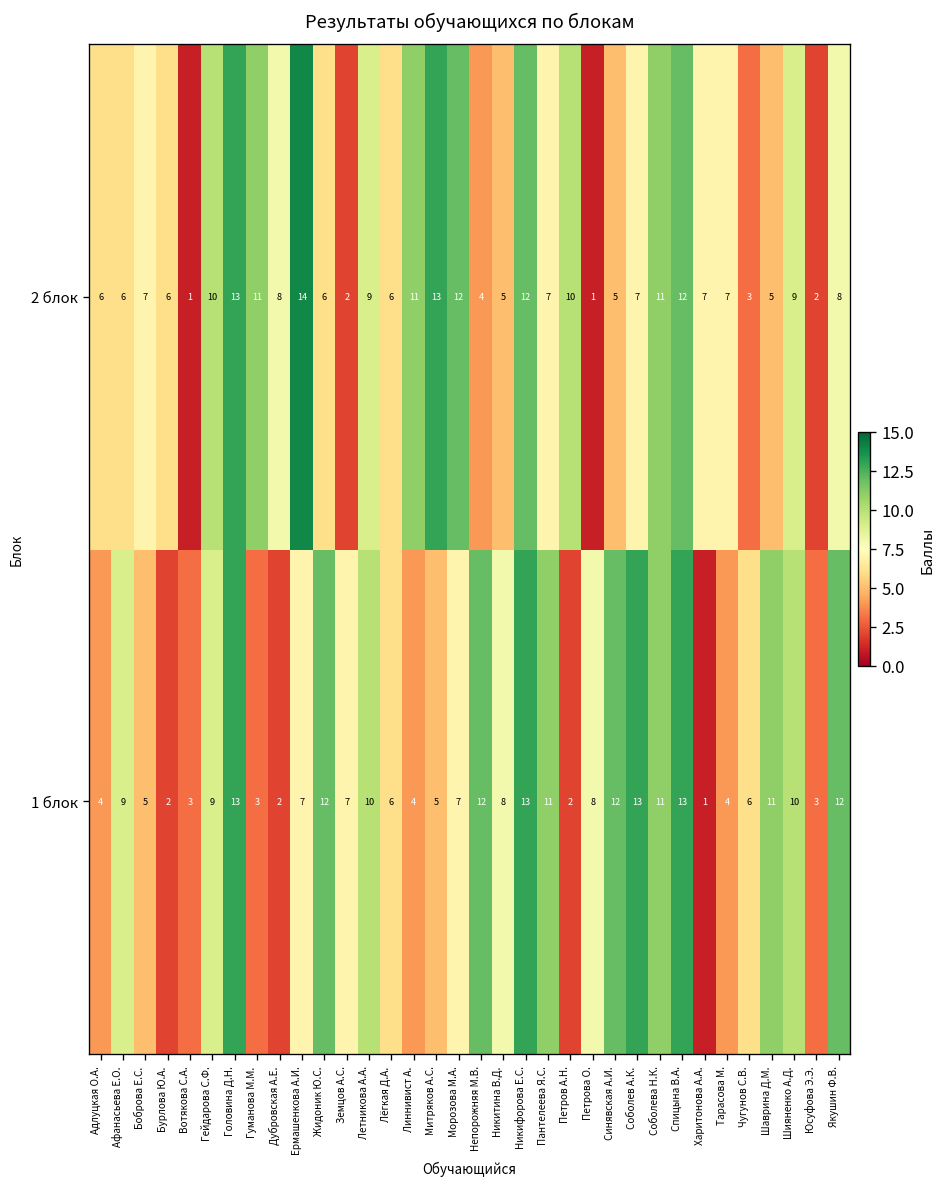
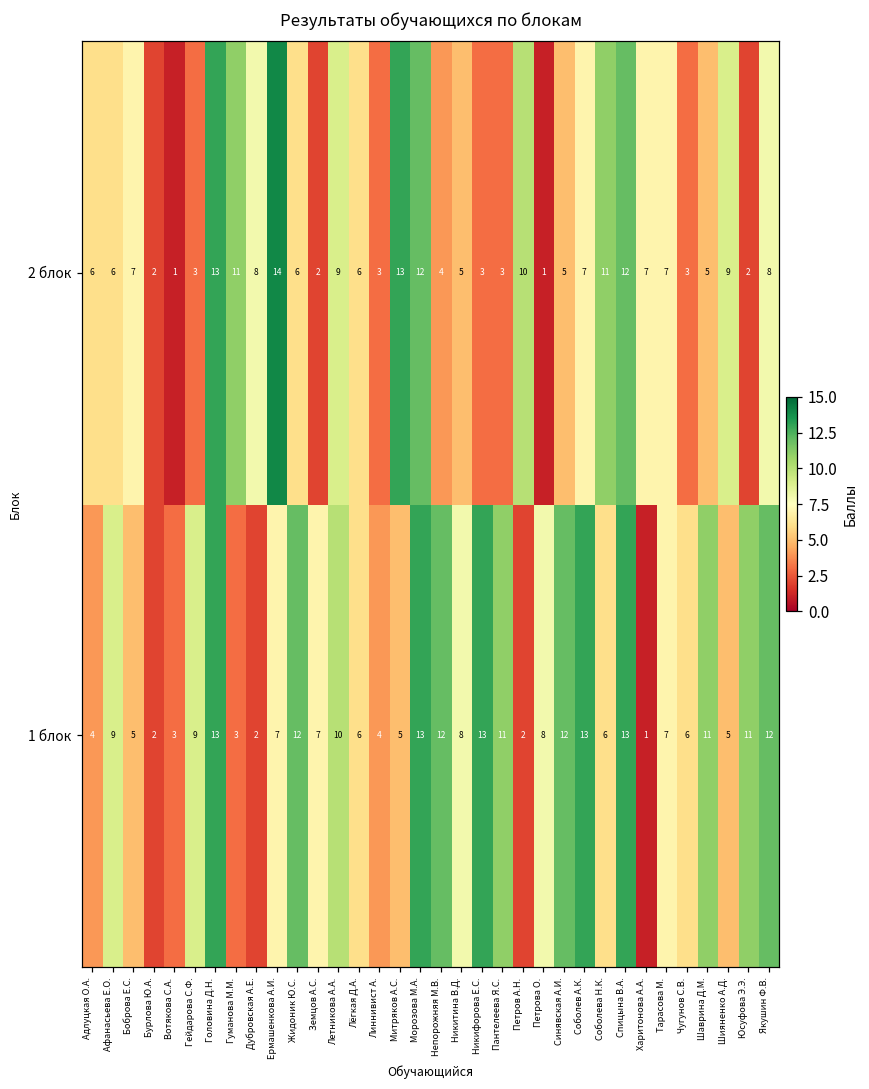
  {
    "2 блок": {
      "Адлуцкая О.А.": 6,
      "Афанасьева Е.О.": 6,
      "Боброва Е.С.": 7,
-     "Бурлова Ю.А.": 6,
+     "Бурлова Ю.А.": 2,
      "Вотякова С.А.": 1,
-     "Гейдарова С.Ф.": 10,
+     "Гейдарова С.Ф.": 3,
      "Головина Д.Н.": 13,
      "Гуманова М.М.": 11,
      "Дубровская А.Е.": 8,
      "Ермашенкова А.И.": 14,
      "Жидоник Ю.С.": 6,
      "Земцов А.С.": 2,
      "Летникова А.А.": 9,
      "Лёгкая Д.А.": 6,
-     "Линнивист А.": 11,
+     "Линнивист А.": 3,
      "Митряков А.С.": 13,
      "Морозова М.А.": 12,
      "Непорожняя М.В.": 4,
      "Никитина В.Д.": 5,
-     "Никифорова Е.С.": 12,
-     "Пантелеева Я.С.": 7,
+     "Никифорова Е.С.": 3,
+     "Пантелеева Я.С.": 3,
      "Петров А.Н.": 10,
      "Петрова О.": 1,
      "Синявская А.И.": 5,
      "Соболев А.К.": 7,
      "Соболева Н.К.": 11,
      "Спицына В.А.": 12,
      "Харитонова А.А.": 7,
      "Тарасова М.": 7,
      "Чугунов С.В.": 3,
      "Шаврина Д.М.": 5,
      "Шияненко А.Д.": 9,
      "Юсуфова Э.Э.": 2,
      "Якушин Ф.В.": 8
    },
    "1 блок": {
      "Адлуцкая О.А.": 4,
      "Афанасьева Е.О.": 9,
      "Боброва Е.С.": 5,
      "Бурлова Ю.А.": 2,
      "Вотякова С.А.": 3,
      "Гейдарова С.Ф.": 9,
      "Головина Д.Н.": 13,
      "Гуманова М.М.": 3,
      "Дубровская А.Е.": 2,
      "Ермашенкова А.И.": 7,
      "Жидоник Ю.С.": 12,
      "Земцов А.С.": 7,
      "Летникова А.А.": 10,
      "Лёгкая Д.А.": 6,
      "Линнивист А.": 4,
      "Митряков А.С.": 5,
-     "Морозова М.А.": 7,
+     "Морозова М.А.": 13,
      "Непорожняя М.В.": 12,
      "Никитина В.Д.": 8,
      "Никифорова Е.С.": 13,
      "Пантелеева Я.С.": 11,
      "Петров А.Н.": 2,
      "Петрова О.": 8,
      "Синявская А.И.": 12,
      "Соболев А.К.": 13,
-     "Соболева Н.К.": 11,
+     "Соболева Н.К.": 6,
      "Спицына В.А.": 13,
      "Харитонова А.А.": 1,
-     "Тарасова М.": 4,
+     "Тарасова М.": 7,
      "Чугунов С.В.": 6,
      "Шаврина Д.М.": 11,
-     "Шияненко А.Д.": 10,
-     "Юсуфова Э.Э.": 3,
+     "Шияненко А.Д.": 5,
+     "Юсуфова Э.Э.": 11,
      "Якушин Ф.В.": 12
    }
  }
